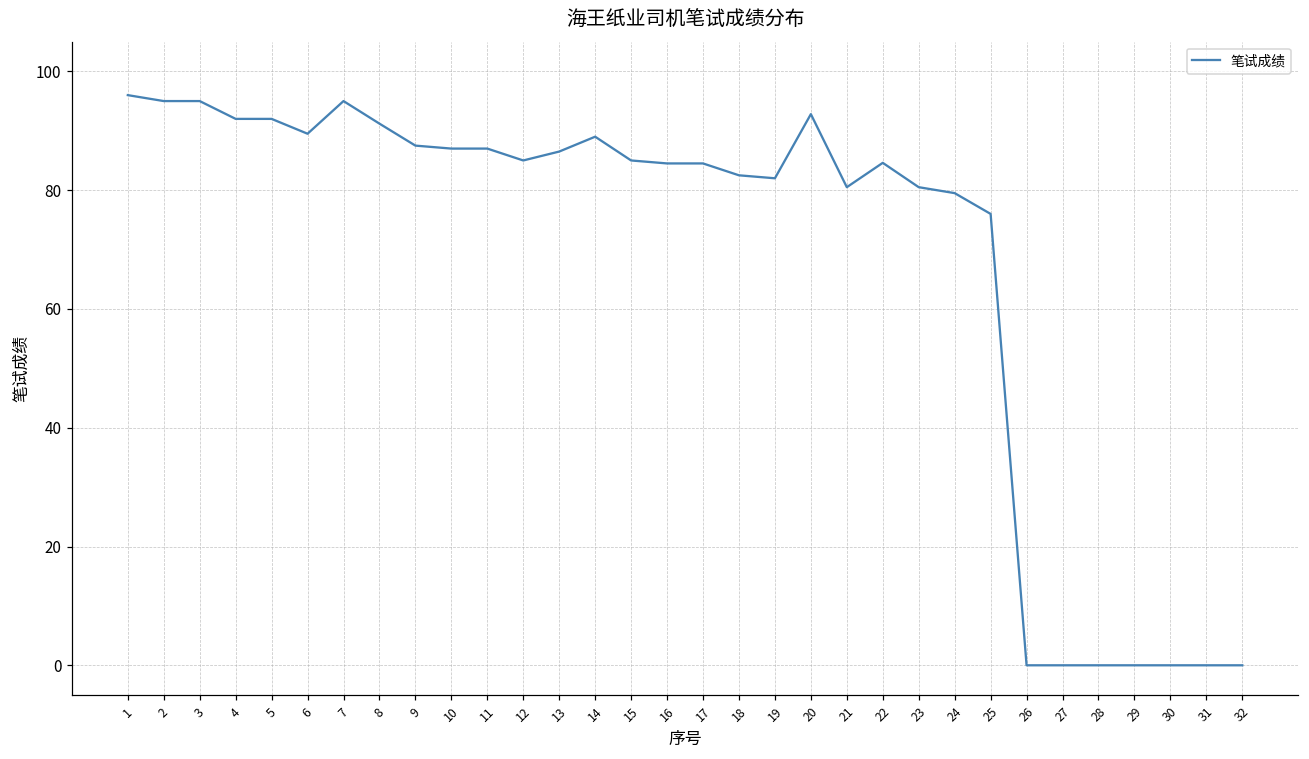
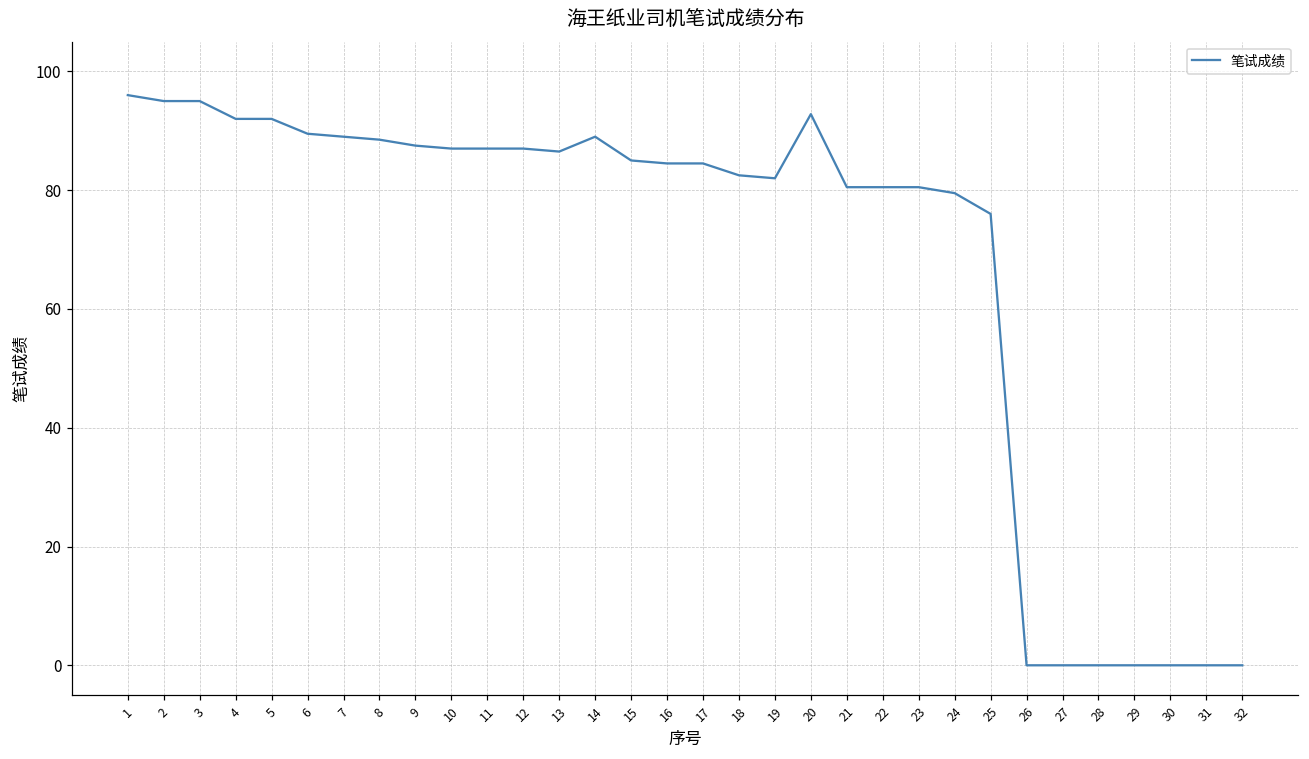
  {
    "1": 96,
    "2": 95,
    "3": 95,
    "4": 92,
    "5": 92,
    "6": 90,
-   "7": 95,
-   "8": 91,
+   "7": 89,
+   "8": 89,
    "9": 88,
    "10": 87,
    "11": 87,
-   "12": 85,
+   "12": 87,
    "13": 87,
    "14": 89,
    "15": 85,
    "16": 85,
    "17": 85,
    "18": 83,
    "19": 82,
    "20": 93,
    "21": 81,
-   "22": 85,
+   "22": 81,
    "23": 81,
    "24": 80,
    "25": 76,
    "26": 0,
    "27": 0,
    "28": 0,
    "29": 0,
    "30": 0,
    "31": 0,
    "32": 0
  }
